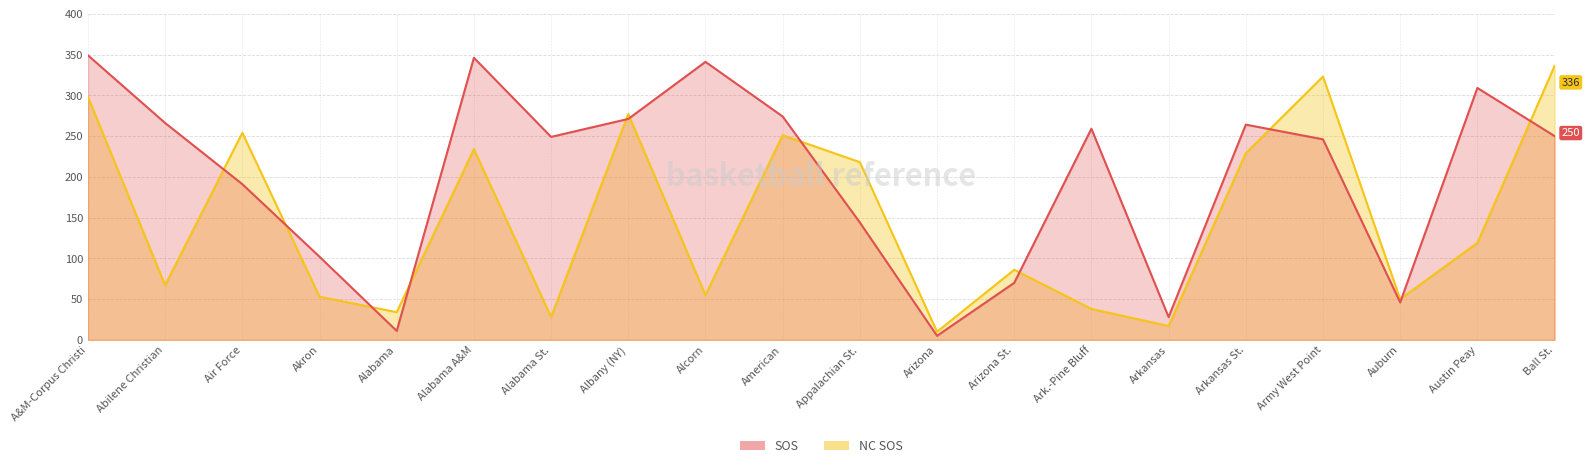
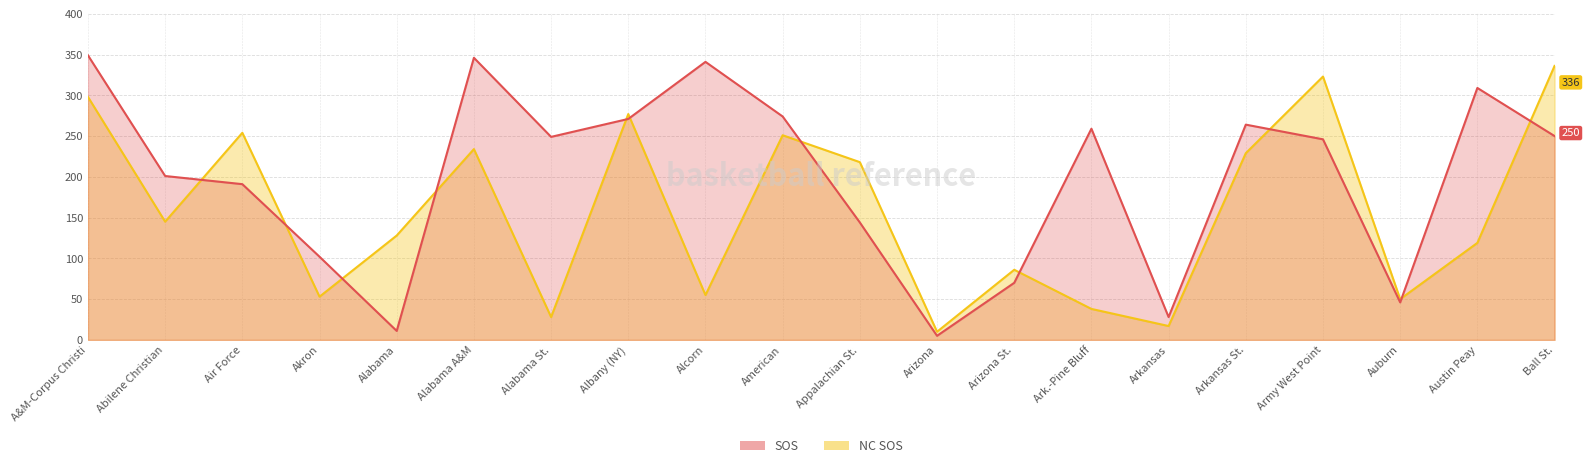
  {
    "NC SOS": {
      "A&M-Corpus Christi": 300,
-     "Abilene Christian": 70,
+     "Abilene Christian": 150,
      "Air Force": 250,
      "Akron": 50,
-     "Alabama": 30,
+     "Alabama": 130,
      "Alabama A&M": 230,
      "Alabama St.": 30,
      "Albany (NY)": 280,
      "Alcorn": 60,
      "American": 250,
      "Appalachian St.": 220,
      "Arizona": 10,
      "Arizona St.": 90,
      "Ark.-Pine Bluff": 40,
      "Arkansas": 20,
      "Arkansas St.": 230,
      "Army West Point": 320,
      "Auburn": 50,
      "Austin Peay": 120
    },
    "SOS": {
      "A&M-Corpus Christi": 350,
-     "Abilene Christian": 270,
+     "Abilene Christian": 200,
      "Air Force": 190,
      "Akron": 100,
      "Alabama": 10,
      "Alabama A&M": 350,
      "Alabama St.": 250,
      "Albany (NY)": 270,
      "Alcorn": 340,
      "American": 270,
      "Appalachian St.": 140,
      "Arizona": 10,
      "Arizona St.": 70,
      "Ark.-Pine Bluff": 260,
      "Arkansas": 30,
      "Arkansas St.": 260,
      "Army West Point": 250,
      "Auburn": 50,
      "Austin Peay": 310
    }
  }
